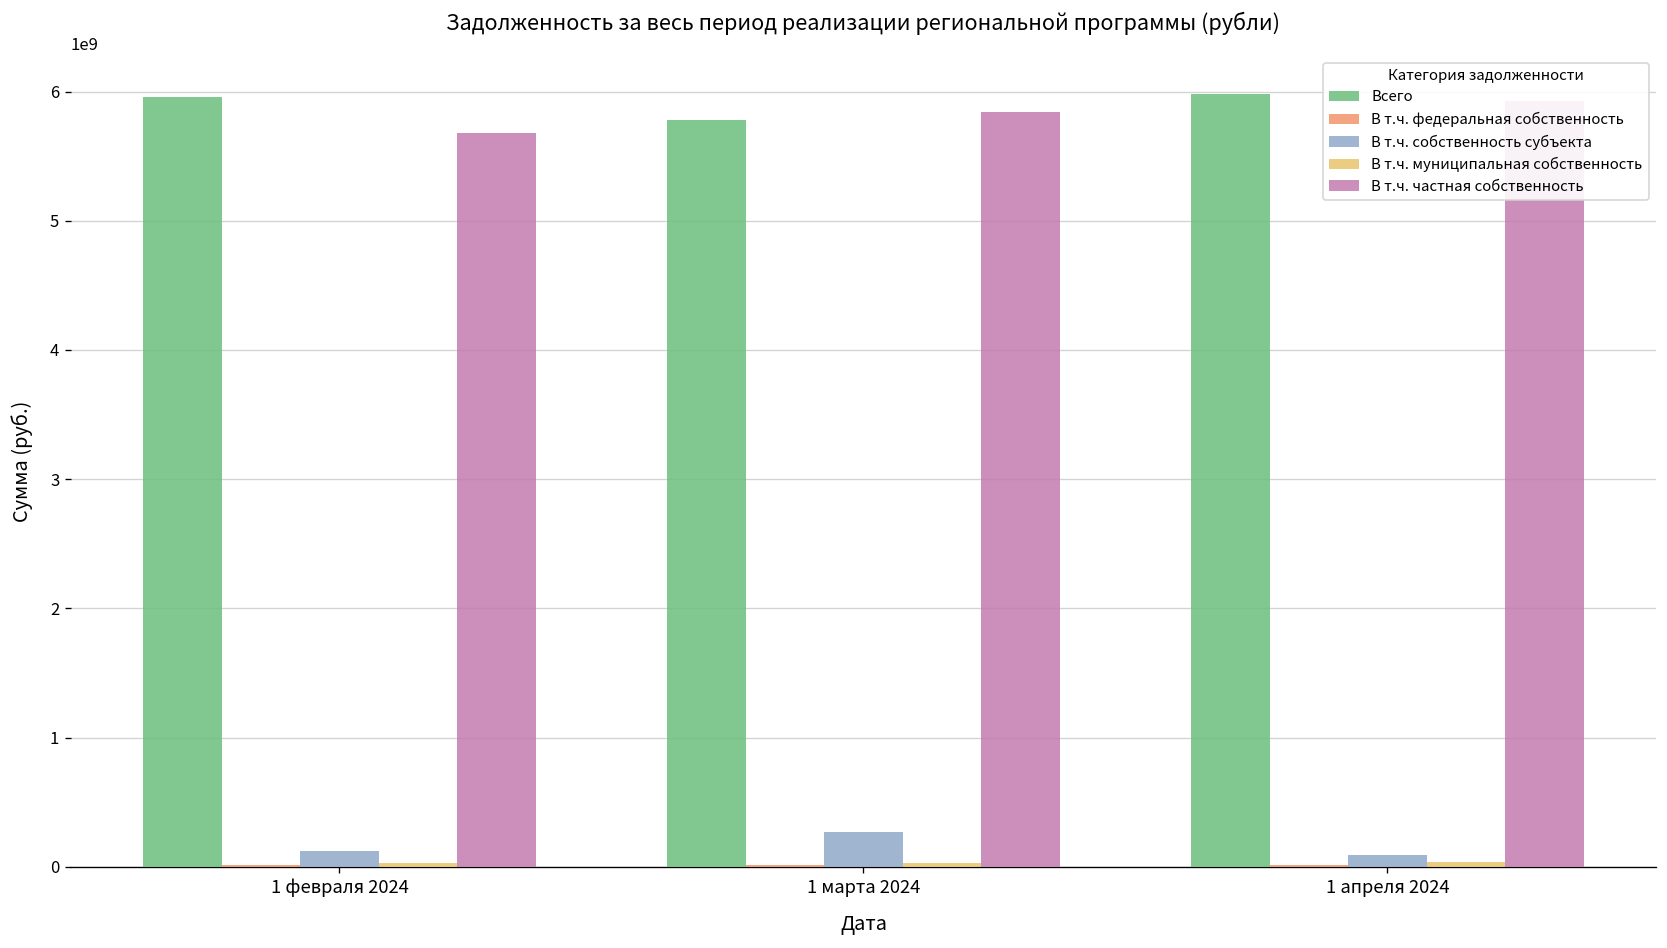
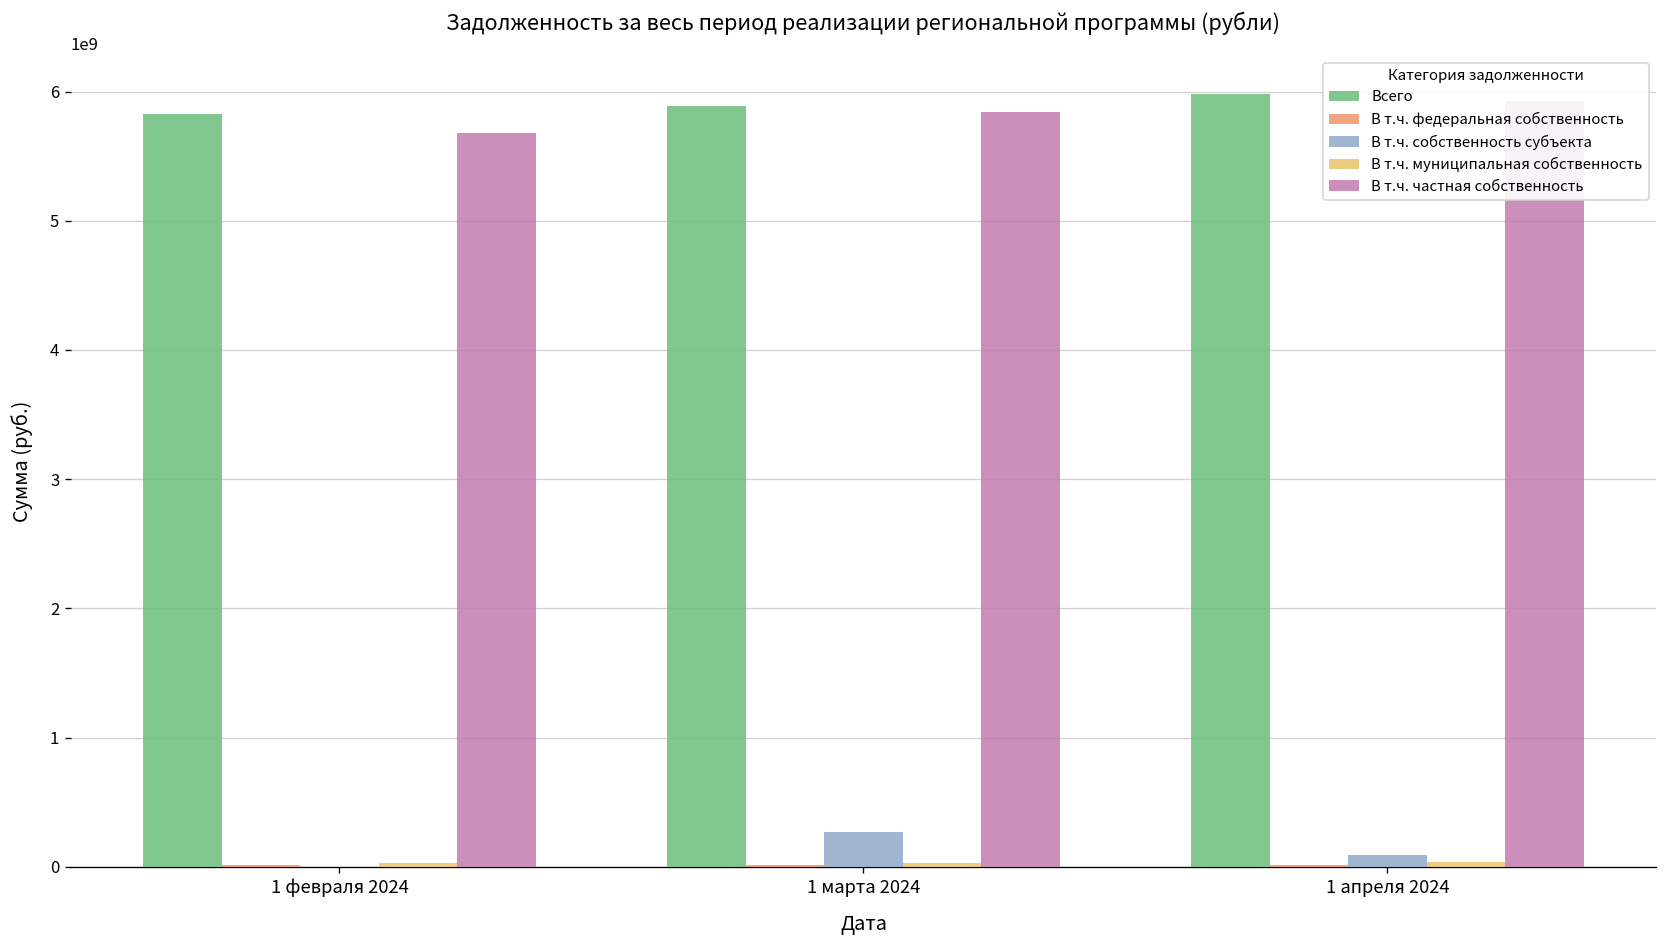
  {
    "Всего": {
-     "1 февраля 2024": 5960000000,
-     "1 марта 2024": 5780000000,
+     "1 февраля 2024": 5830000000,
+     "1 марта 2024": 5890000000,
      "1 апреля 2024": 5980000000
    },
    "В т.ч. собственность субъекта": {
-     "1 февраля 2024": 120000000,
+     "1 февраля 2024": 0,
      "1 марта 2024": 270000000,
      "1 апреля 2024": 90000000
    },
    "В т.ч. частная собственность": {
      "1 февраля 2024": 5680000000,
      "1 марта 2024": 5840000000
    }
  }
